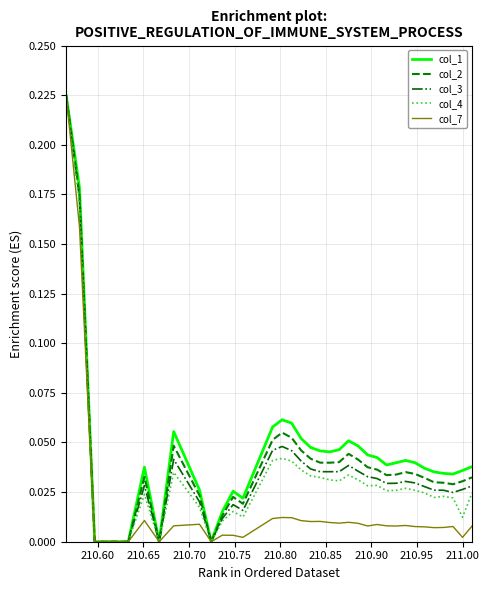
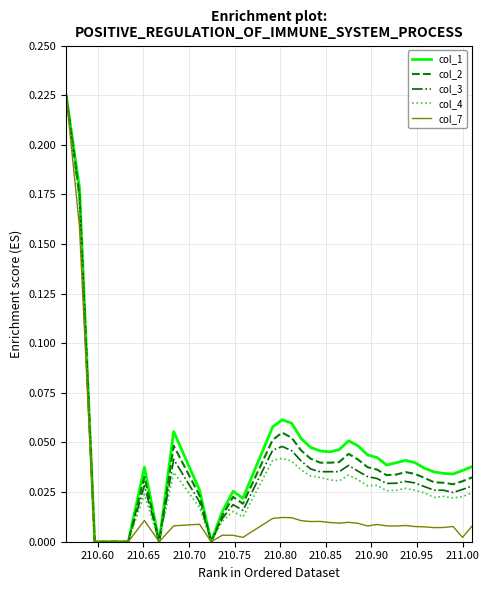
  {
    "col_1": {
      "211.00": 0.036
    },
    "col_4": {
-     "211.00": 0.012
+     "211.00": 0.023
    },
    "col_7": {
      "211.00": 0.002
    }
  }
